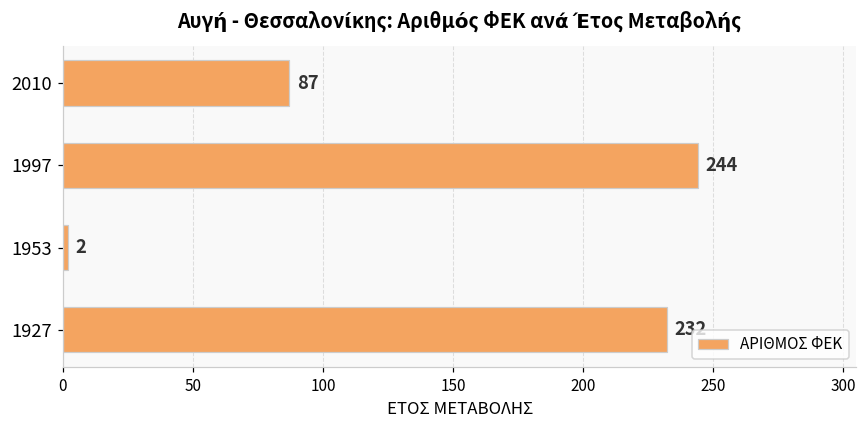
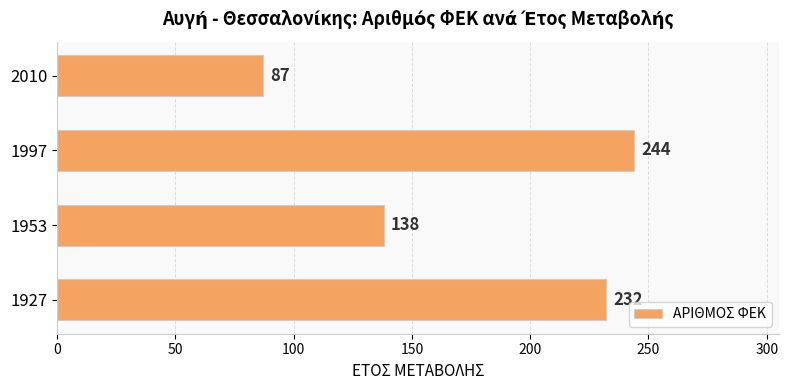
  {
    "2010": 87,
    "1997": 244,
-   "1953": 2
+   "1953": 138
  }
